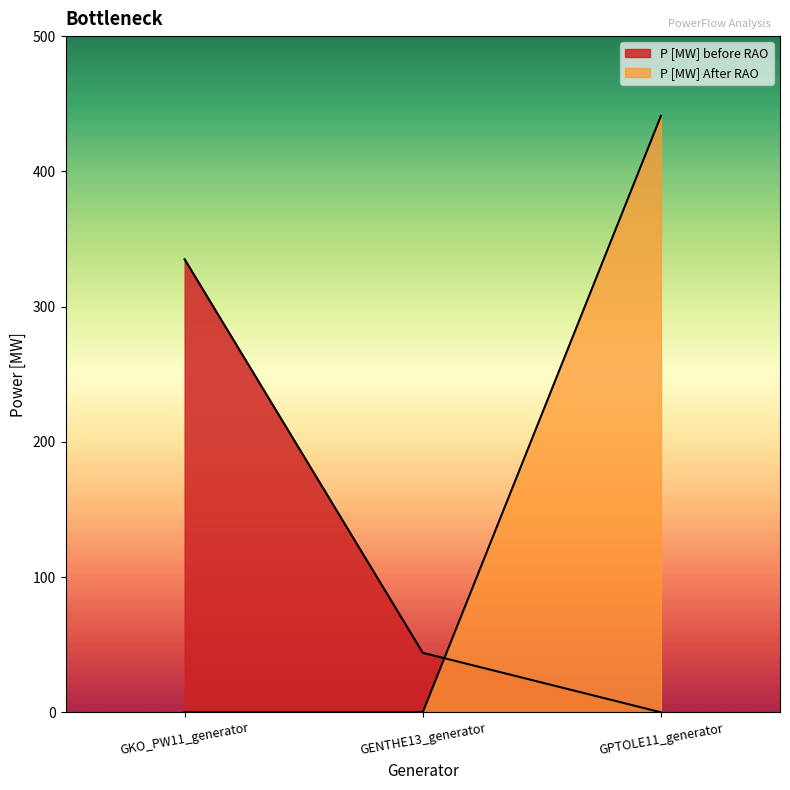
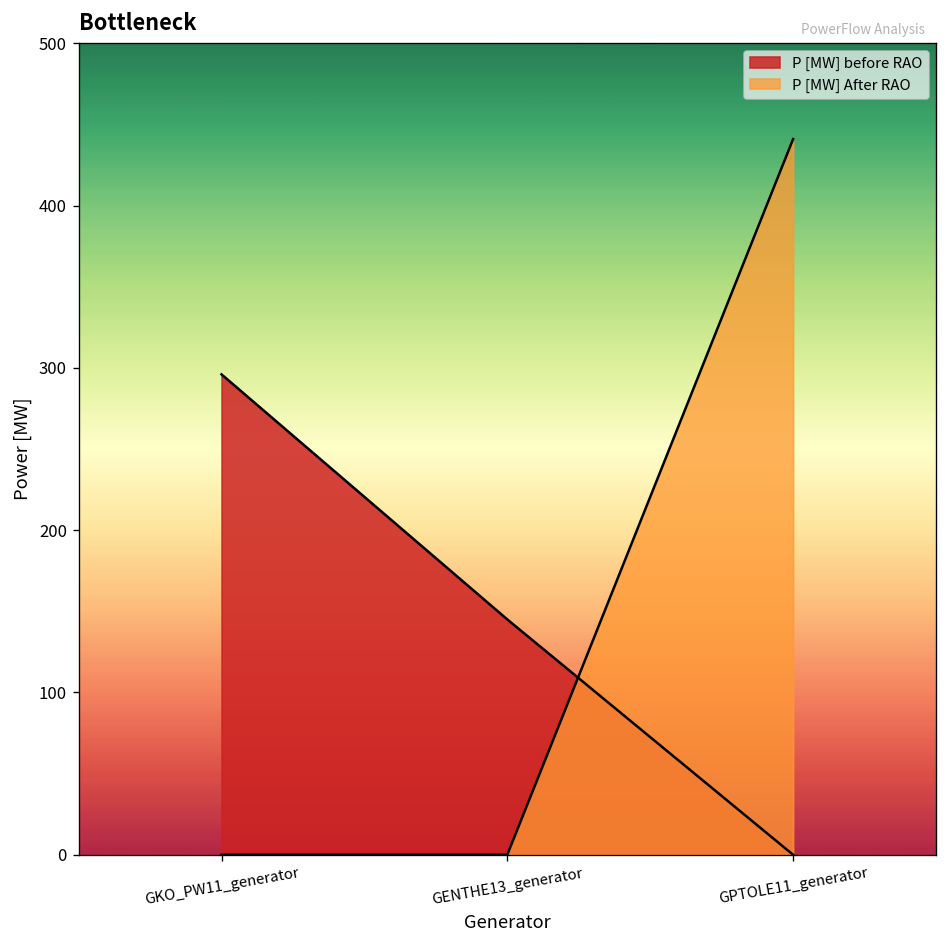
  {
    "P [MW] before RAO": {
-     "GKO_PW11_generator": 335,
-     "GENTHE13_generator": 44,
+     "GKO_PW11_generator": 296,
+     "GENTHE13_generator": 145,
      "GPTOLE11_generator": 0
    },
    "P [MW] After RAO": {
      "GKO_PW11_generator": 0,
      "GENTHE13_generator": 0,
      "GPTOLE11_generator": 441
    }
  }
